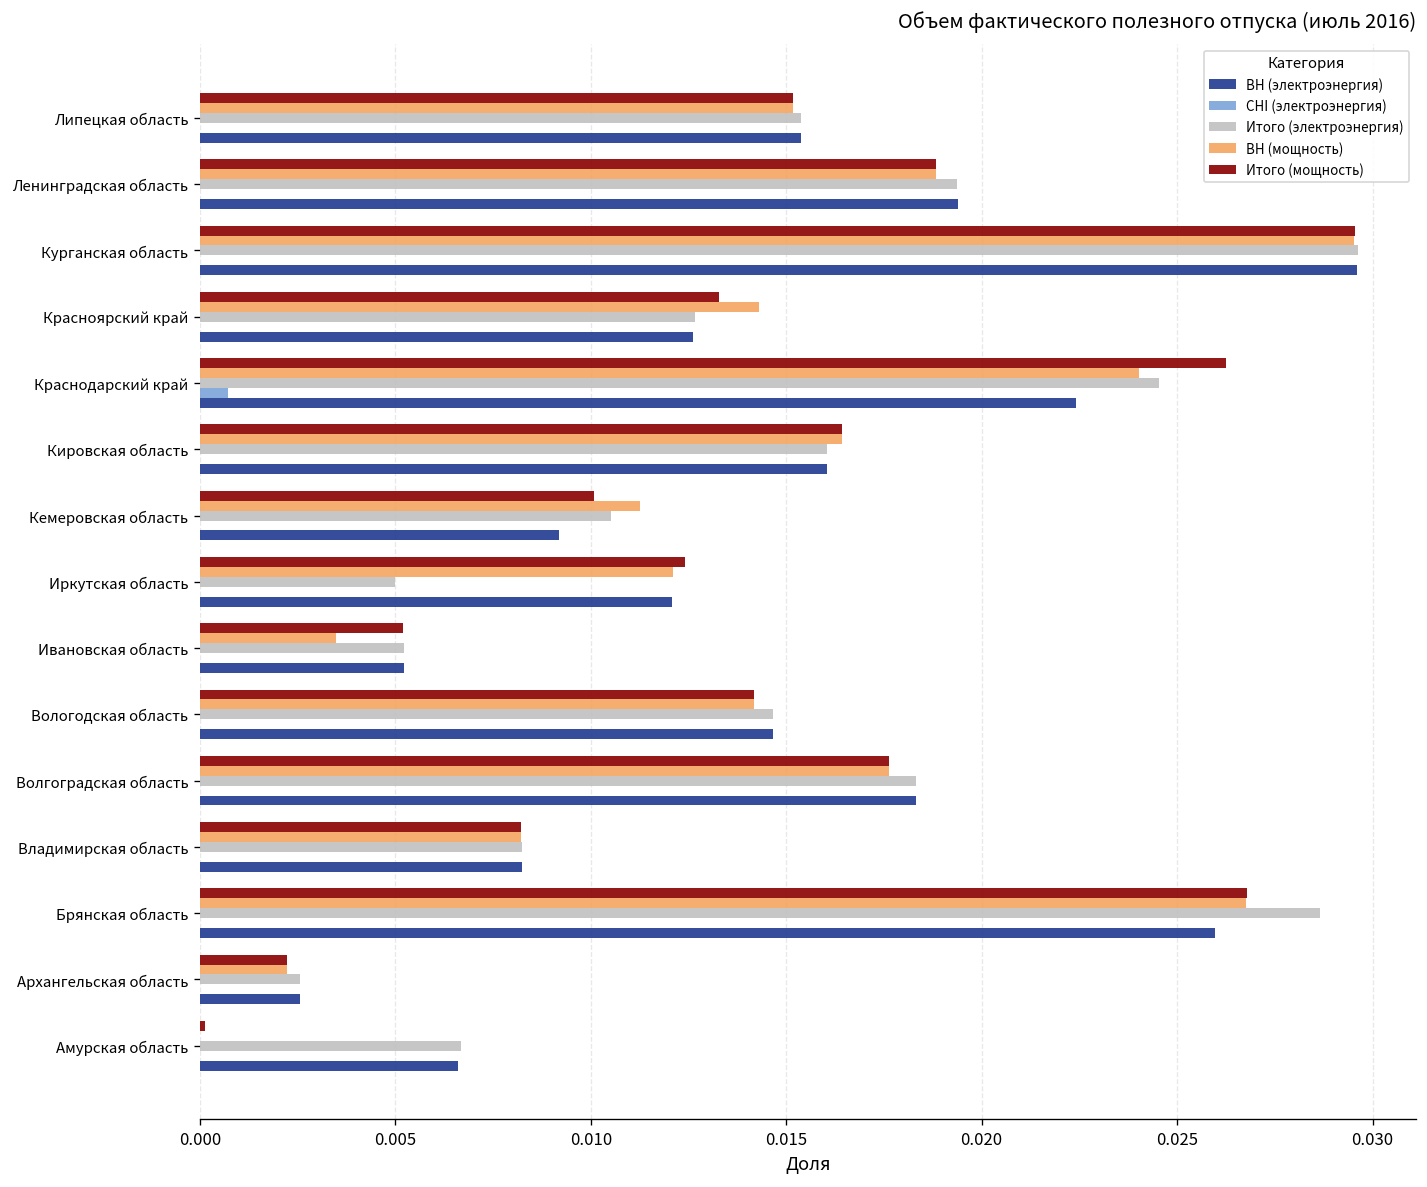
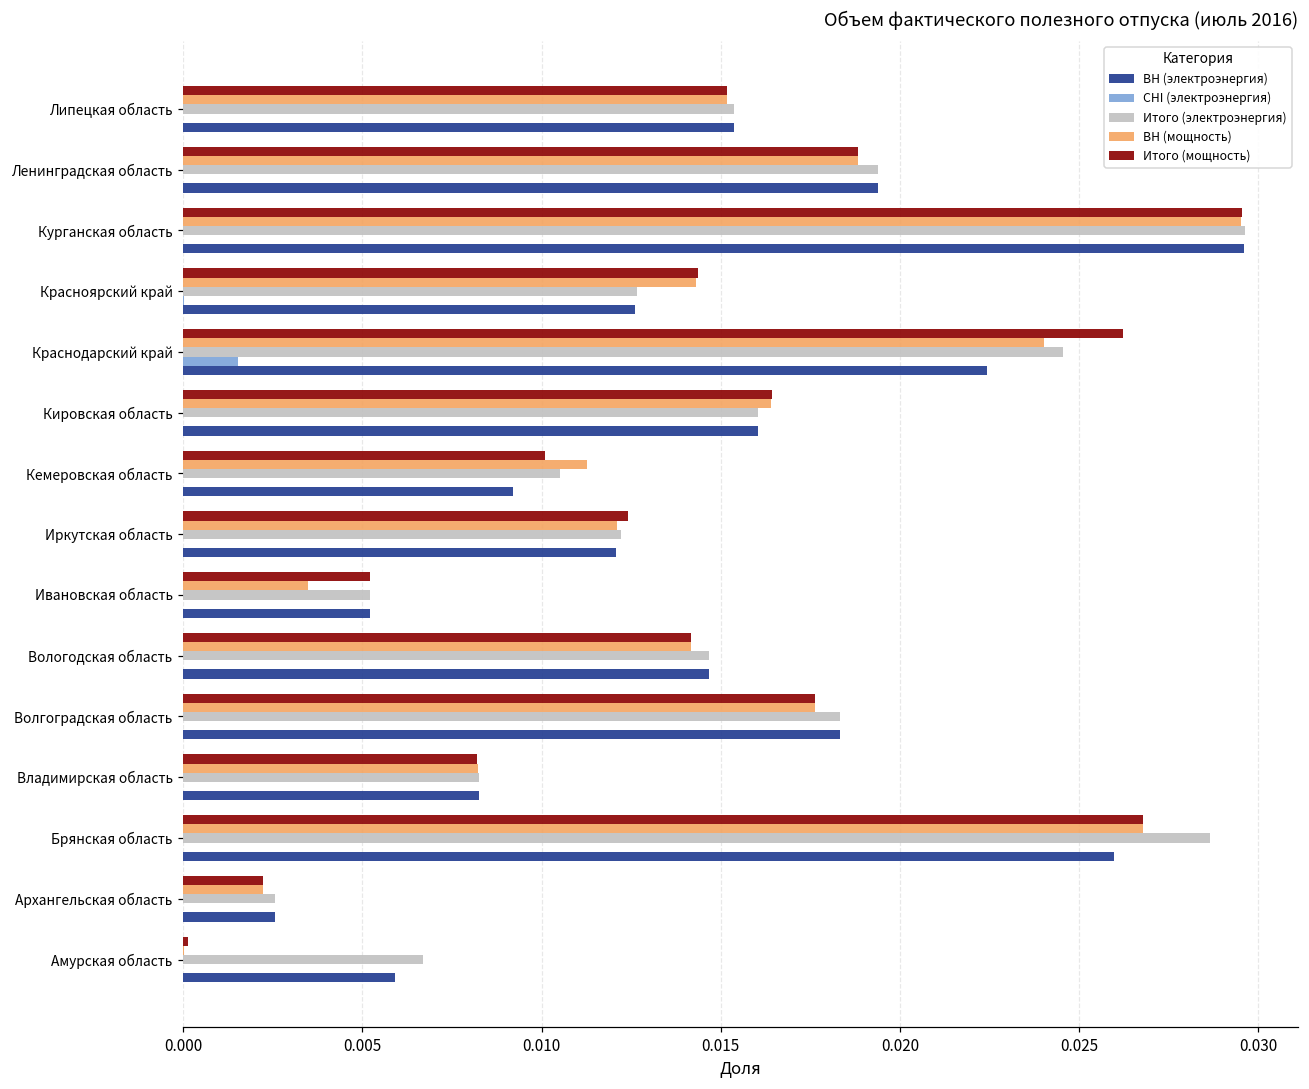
  {
    "ВН (электроэнергия)": {
      "Липецкая область": 0.0154,
      "Ленинградская область": 0.0194,
      "Курганская область": 0.0296,
      "Красноярский край": 0.0126,
      "Краснодарский край": 0.0224,
      "Кировская область": 0.0160,
      "Кемеровская область": 0.0092,
      "Иркутская область": 0.0121,
      "Ивановская область": 0.0052,
      "Вологодская область": 0.0147,
      "Волгоградская область": 0.0183,
      "Владимирская область": 0.0082,
      "Брянская область": 0.0260,
      "Архангельская область": 0.0026,
-     "Амурская область": 0.0066
+     "Амурская область": 0.0059
    },
    "СНI (электроэнергия)": {
      "Липецкая область": 0.0000,
      "Ленинградская область": 0.0000,
      "Курганская область": 0.0000,
-     "Краснодарский край": 0.0007,
+     "Краснодарский край": 0.0015,
      "Кировская область": 0.0000,
      "Кемеровская область": 0.0000,
      "Иркутская область": 0.0000,
      "Ивановская область": 0.0000,
      "Вологодская область": 0.0000,
      "Владимирская область": 0.0000,
      "Брянская область": 0.0000,
      "Архангельская область": 0.0000,
      "Амурская область": 0.0000
    },
    "Итого (электроэнергия)": {
      "Липецкая область": 0.0154,
      "Ленинградская область": 0.0194,
      "Курганская область": 0.0296,
      "Красноярский край": 0.0127,
      "Краснодарский край": 0.0245,
      "Кировская область": 0.0160,
      "Кемеровская область": 0.0105,
-     "Иркутская область": 0.0050,
+     "Иркутская область": 0.0122,
      "Ивановская область": 0.0052,
      "Вологодская область": 0.0147,
      "Волгоградская область": 0.0183,
      "Владимирская область": 0.0082,
      "Брянская область": 0.0287,
      "Архангельская область": 0.0026,
      "Амурская область": 0.0067
    },
    "ВН (мощность)": {
      "Липецкая область": 0.0152,
      "Ленинградская область": 0.0188,
      "Курганская область": 0.0295,
      "Красноярский край": 0.0143,
      "Краснодарский край": 0.0240,
      "Кировская область": 0.0164,
      "Кемеровская область": 0.0113,
      "Иркутская область": 0.0121,
      "Ивановская область": 0.0035,
      "Вологодская область": 0.0142,
      "Волгоградская область": 0.0176,
      "Владимирская область": 0.0082,
      "Брянская область": 0.0268,
      "Архангельская область": 0.0022
    },
    "Итого (мощность)": {
      "Липецкая область": 0.0152,
      "Ленинградская область": 0.0188,
      "Курганская область": 0.0295,
-     "Красноярский край": 0.0133,
+     "Красноярский край": 0.0144,
      "Краснодарский край": 0.0262,
      "Кировская область": 0.0164,
      "Кемеровская область": 0.0101,
      "Иркутская область": 0.0124,
      "Ивановская область": 0.0052,
      "Вологодская область": 0.0142,
      "Волгоградская область": 0.0176,
      "Владимирская область": 0.0082,
      "Брянская область": 0.0268,
      "Архангельская область": 0.0022,
      "Амурская область": 0.0001
    }
  }
